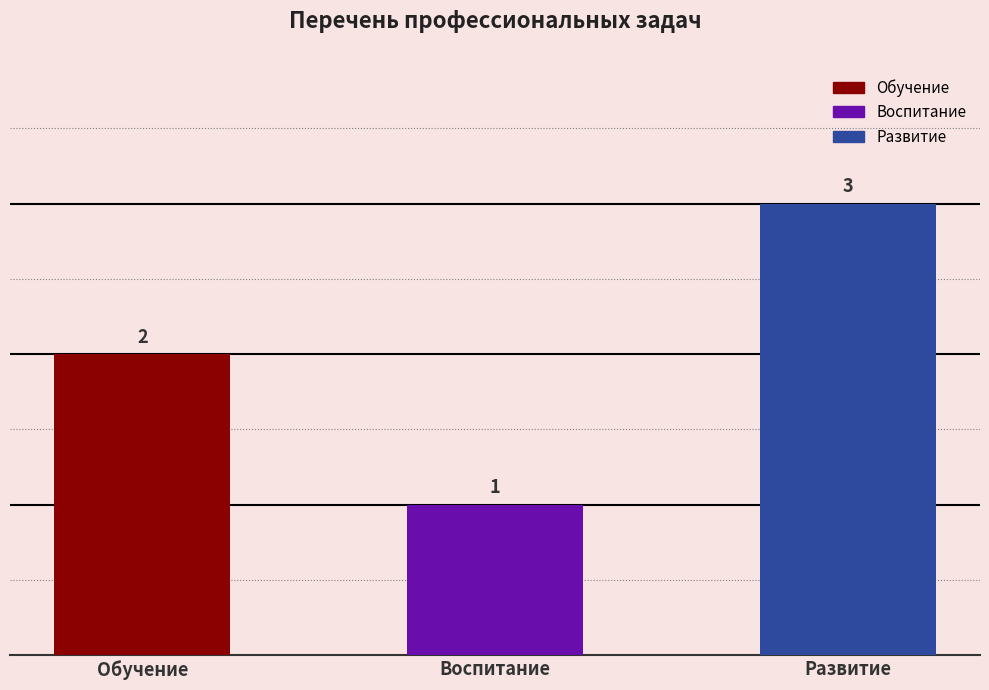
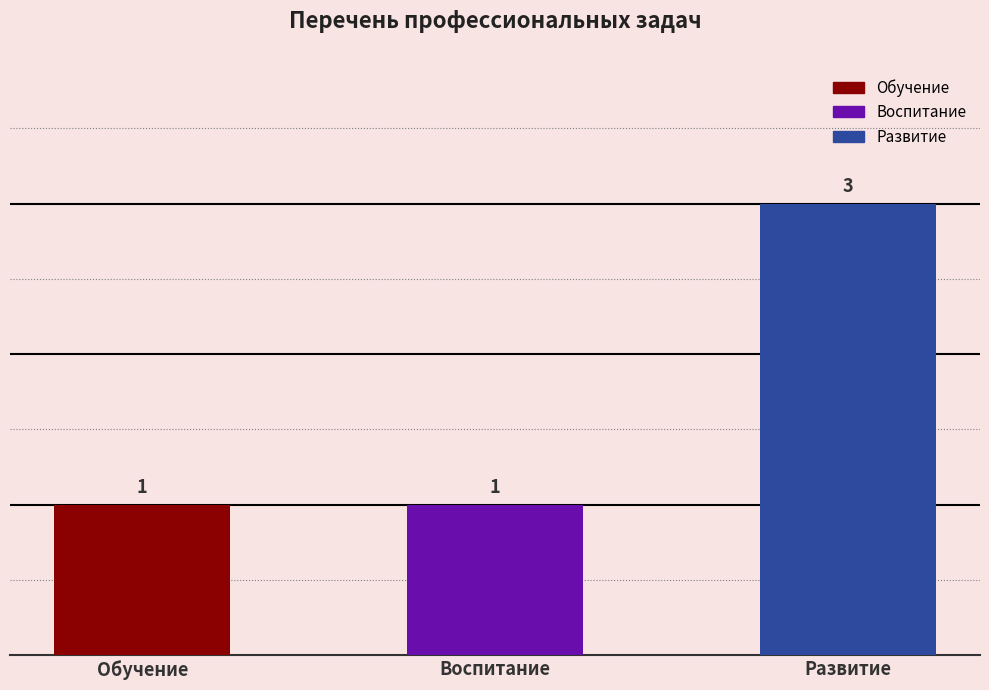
  {
-   "Обучение": 2,
+   "Обучение": 1,
    "Воспитание": 1,
    "Развитие": 3
  }
